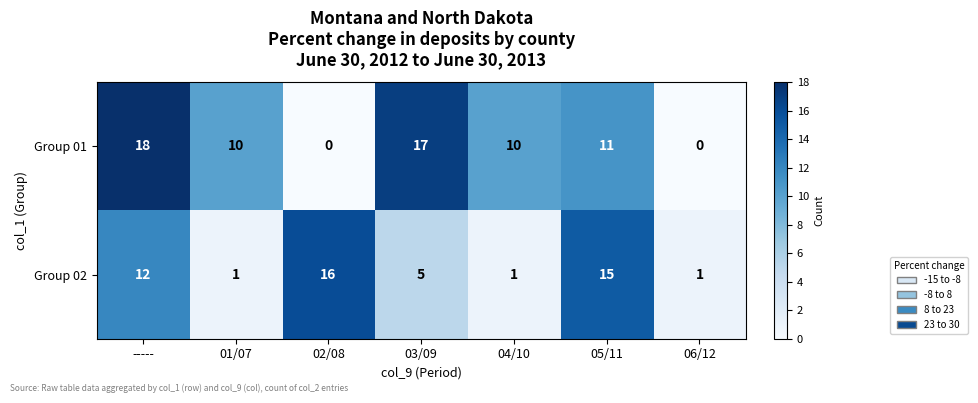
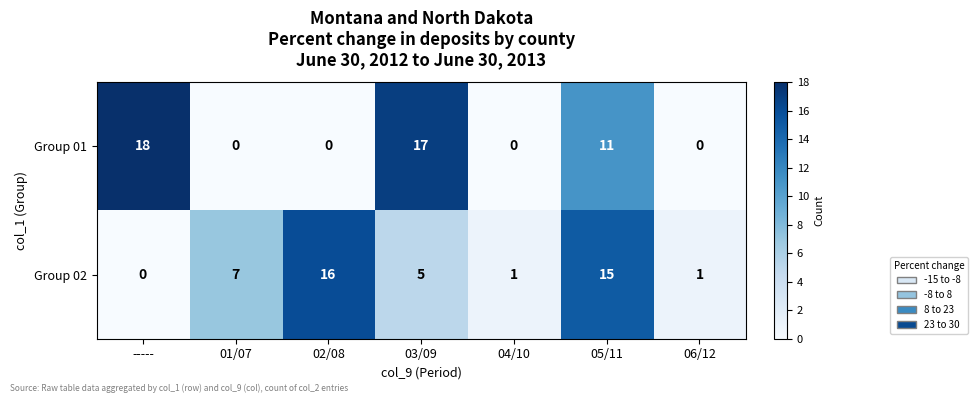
  {
    "Group 01": {
      "-----": 18,
-     "01/07": 10,
+     "01/07": 0,
      "02/08": 0,
      "03/09": 17,
-     "04/10": 10,
+     "04/10": 0,
      "05/11": 11,
      "06/12": 0
    },
    "Group 02": {
-     "-----": 12,
-     "01/07": 1,
+     "-----": 0,
+     "01/07": 7,
      "02/08": 16,
      "03/09": 5,
      "04/10": 1,
      "05/11": 15,
      "06/12": 1
    }
  }
